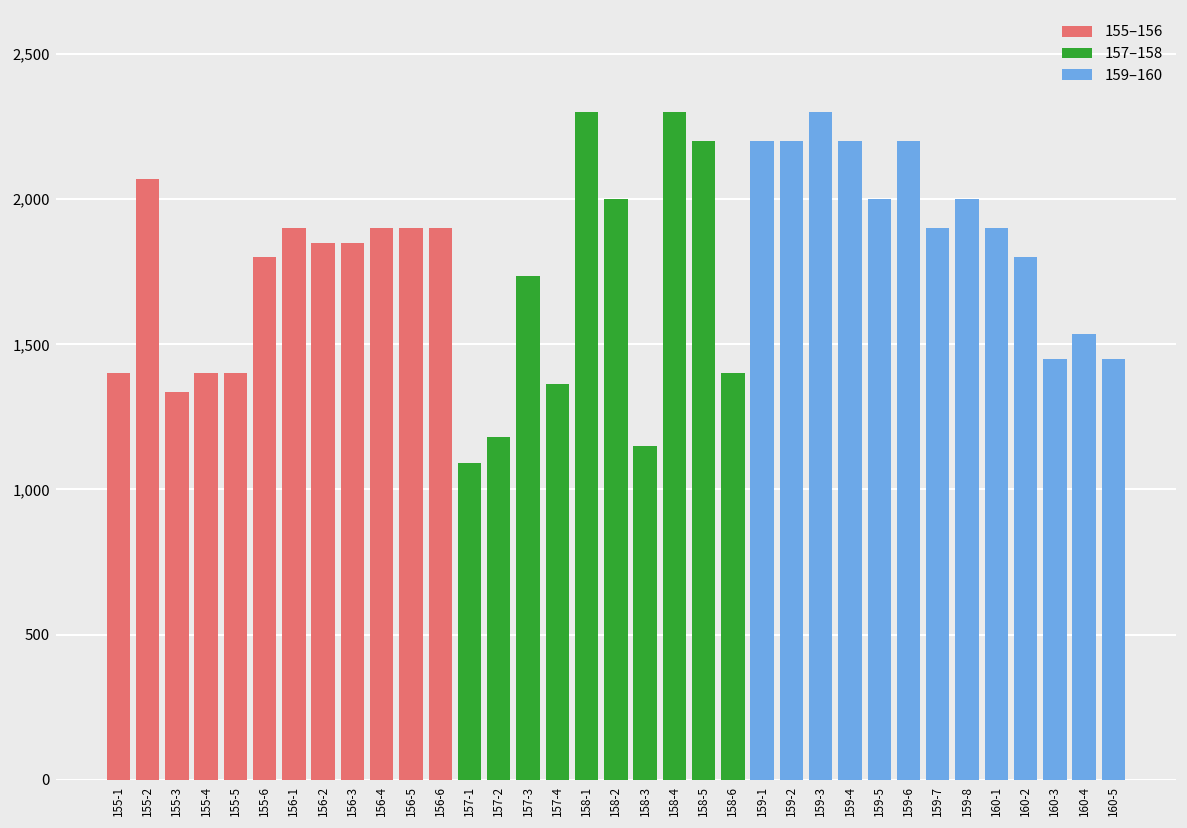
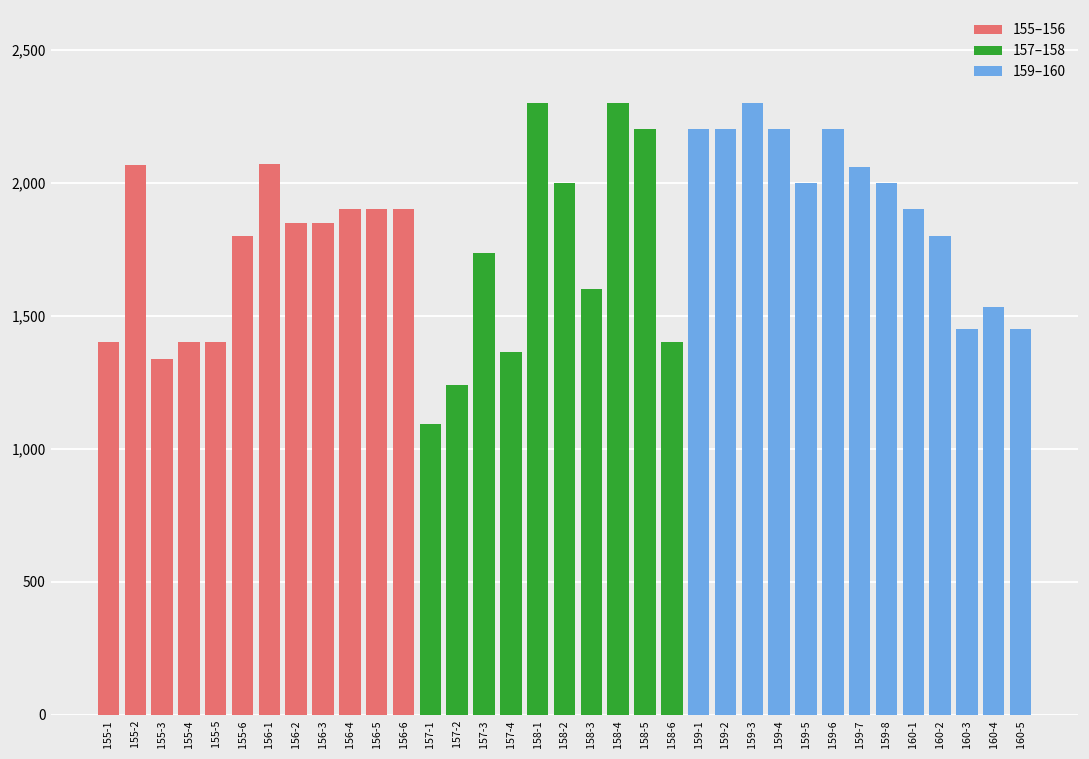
  {
    "155-1": "1,400",
    "155-2": "2,070",
    "155-3": "1,340",
    "155-4": "1,400",
    "155-5": "1,400",
    "155-6": "1,800",
-   "156-1": "1,900",
+   "156-1": "2,070",
    "156-2": "1,850",
    "156-3": "1,850",
    "156-4": "1,900",
    "156-5": "1,900",
    "156-6": "1,900",
    "157-1": "1,090",
-   "157-2": "1,180",
+   "157-2": "1,240",
    "157-3": "1,730",
    "157-4": "1,360",
    "158-1": "2,300",
    "158-2": "2,000",
-   "158-3": "1,150",
+   "158-3": "1,600",
    "158-4": "2,300",
    "158-5": "2,200",
    "158-6": "1,400",
    "159-1": "2,200",
    "159-2": "2,200",
    "159-3": "2,300",
    "159-4": "2,200",
    "159-5": "2,000",
    "159-6": "2,200",
-   "159-7": "1,900",
+   "159-7": "2,060",
    "159-8": "2,000",
    "160-1": "1,900",
    "160-2": "1,800",
    "160-3": "1,450",
    "160-4": "1,530",
    "160-5": "1,450"
  }
